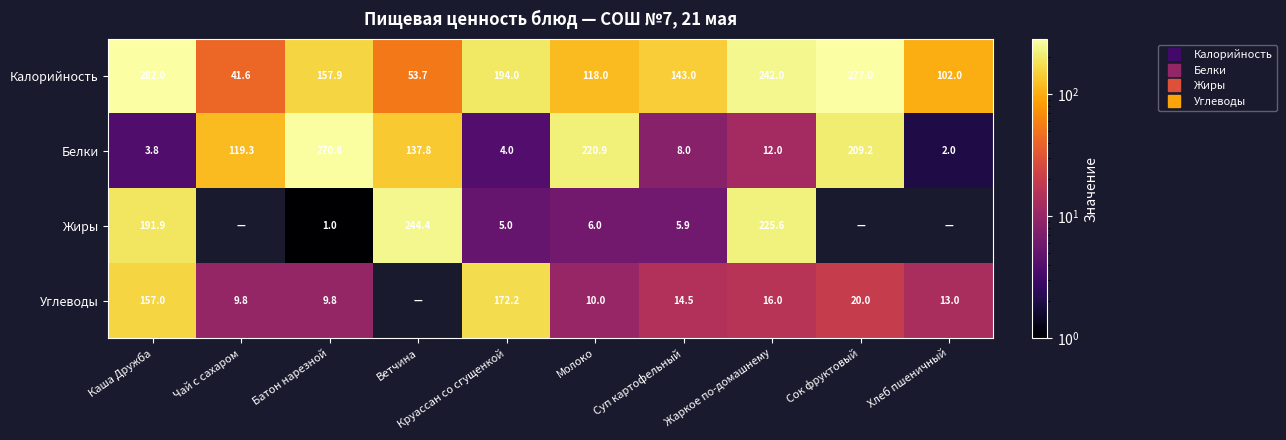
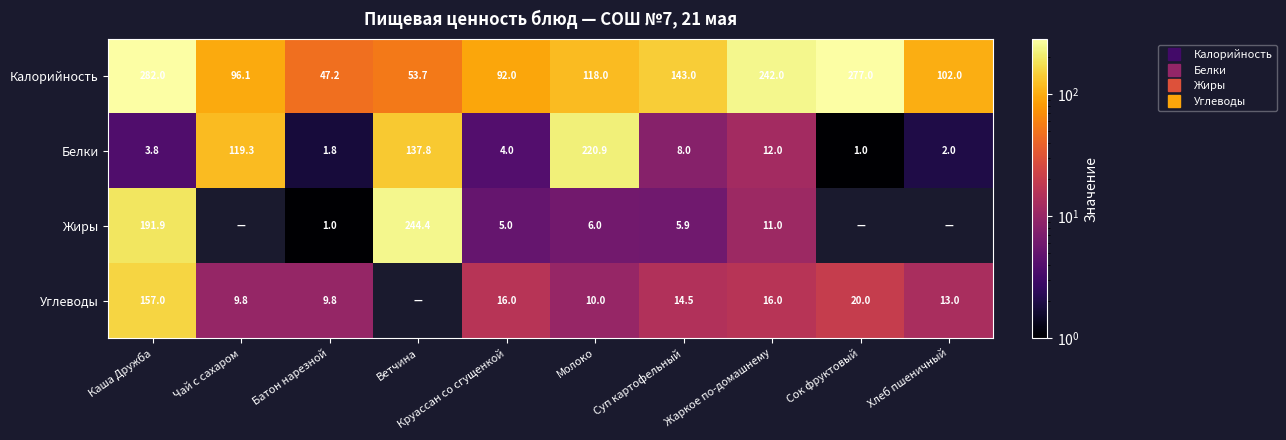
  {
    "Калорийность": {
      "Каша Дружба": 282.0,
-     "Чай с сахаром": 41.6,
-     "Батон нарезной": 157.9,
+     "Чай с сахаром": 96.1,
+     "Батон нарезной": 47.2,
      "Ветчина": 53.7,
-     "Круассан со сгущенкой": 194.0,
+     "Круассан со сгущенкой": 92.0,
      "Молоко": 118.0,
      "Суп картофельный": 143.0,
      "Жаркое по-домашнему": 242.0,
      "Сок фруктовый": 277.0,
      "Хлеб пшеничный": 102.0
    },
    "Белки": {
      "Каша Дружба": 3.8,
      "Чай с сахаром": 119.3,
-     "Батон нарезной": 270.8,
+     "Батон нарезной": 1.8,
      "Ветчина": 137.8,
      "Круассан со сгущенкой": 4.0,
      "Молоко": 220.9,
      "Суп картофельный": 8.0,
      "Жаркое по-домашнему": 12.0,
-     "Сок фруктовый": 209.2,
+     "Сок фруктовый": 1.0,
      "Хлеб пшеничный": 2.0
    },
    "Жиры": {
      "Каша Дружба": 191.9,
      "Батон нарезной": 1.0,
      "Ветчина": 244.4,
      "Круассан со сгущенкой": 5.0,
      "Молоко": 6.0,
      "Суп картофельный": 5.9,
-     "Жаркое по-домашнему": 225.6
+     "Жаркое по-домашнему": 11.0
    },
    "Углеводы": {
      "Каша Дружба": 157.0,
      "Чай с сахаром": 9.8,
      "Батон нарезной": 9.8,
-     "Круассан со сгущенкой": 172.2,
+     "Круассан со сгущенкой": 16.0,
      "Молоко": 10.0,
      "Суп картофельный": 14.5,
      "Жаркое по-домашнему": 16.0,
      "Сок фруктовый": 20.0,
      "Хлеб пшеничный": 13.0
    }
  }
